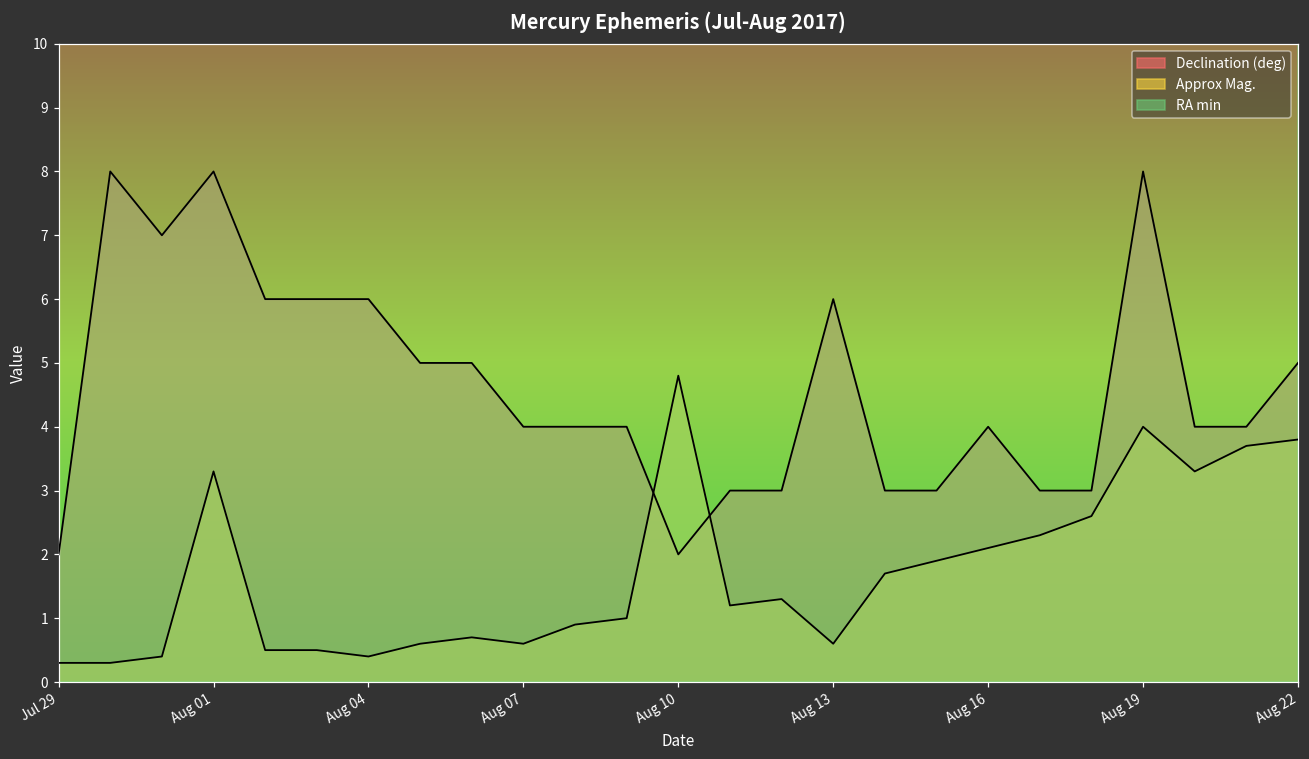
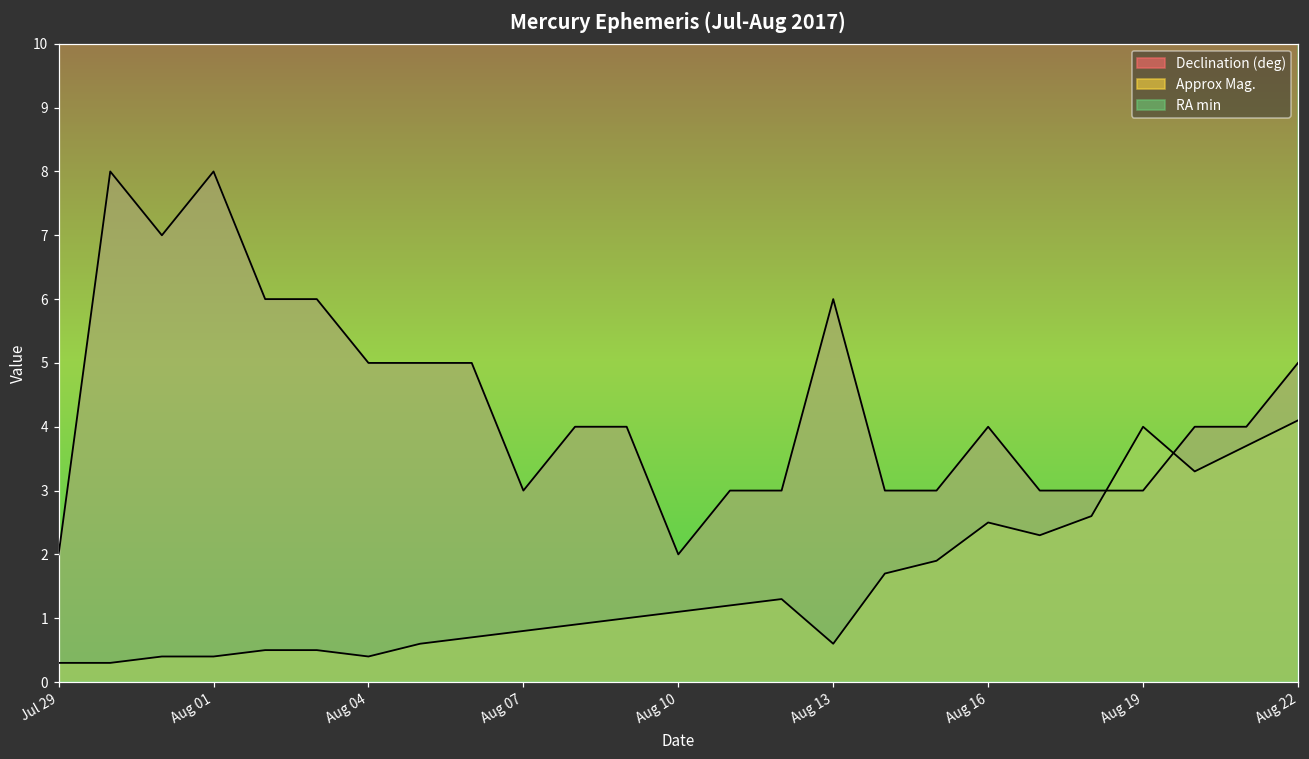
  {
    "Declination (deg)": {
      "Jul 29": 2,
      "Aug 01": 8,
-     "Aug 04": 6,
-     "Aug 07": 4,
+     "Aug 04": 5,
+     "Aug 07": 3,
      "Aug 10": 2,
      "Aug 13": 6,
      "Aug 16": 4,
-     "Aug 19": 8,
+     "Aug 19": 3,
      "Aug 22": 5
    },
    "Approx Mag.": {
      "Jul 29": 0.3,
-     "Aug 01": 3.3,
+     "Aug 01": 0.4,
      "Aug 04": 0.4,
-     "Aug 07": 0.6,
-     "Aug 10": 4.8,
+     "Aug 07": 0.8,
+     "Aug 10": 1.1,
      "Aug 13": 0.6,
-     "Aug 16": 2.1,
+     "Aug 16": 2.5,
      "Aug 19": 4.0,
-     "Aug 22": 3.8
+     "Aug 22": 4.1
    }
  }
